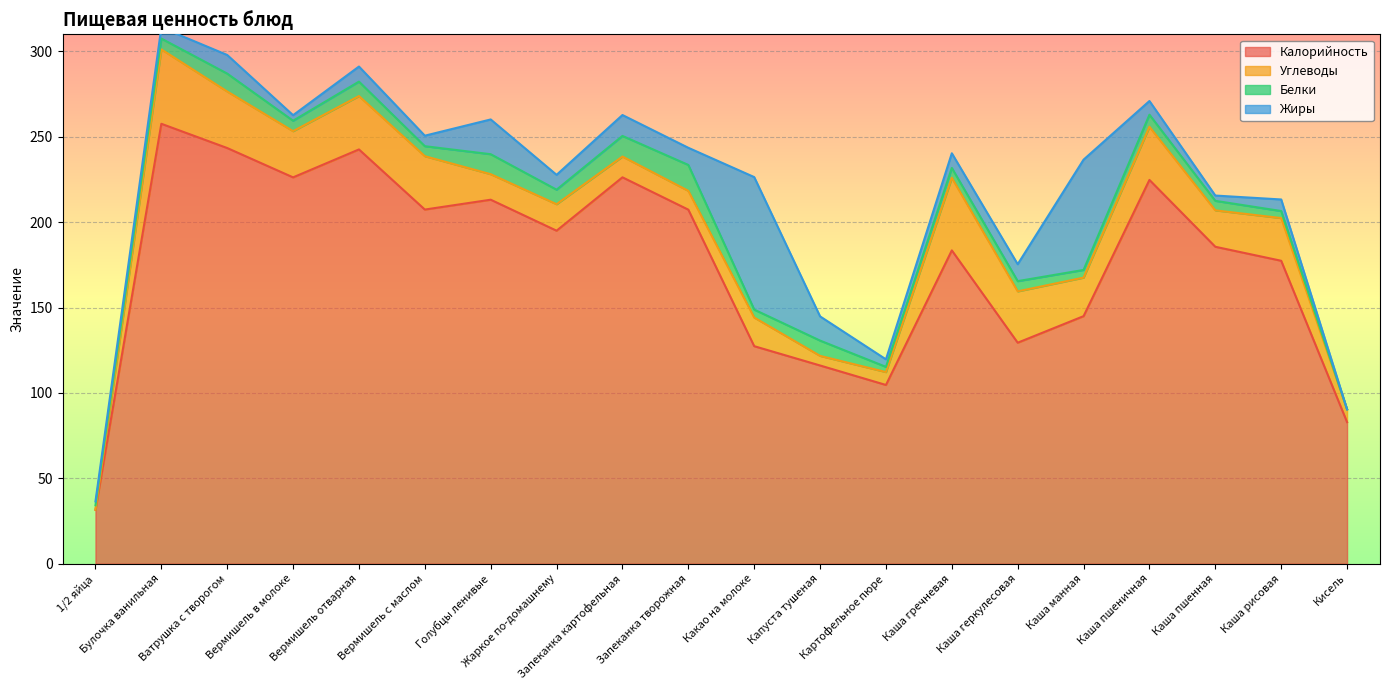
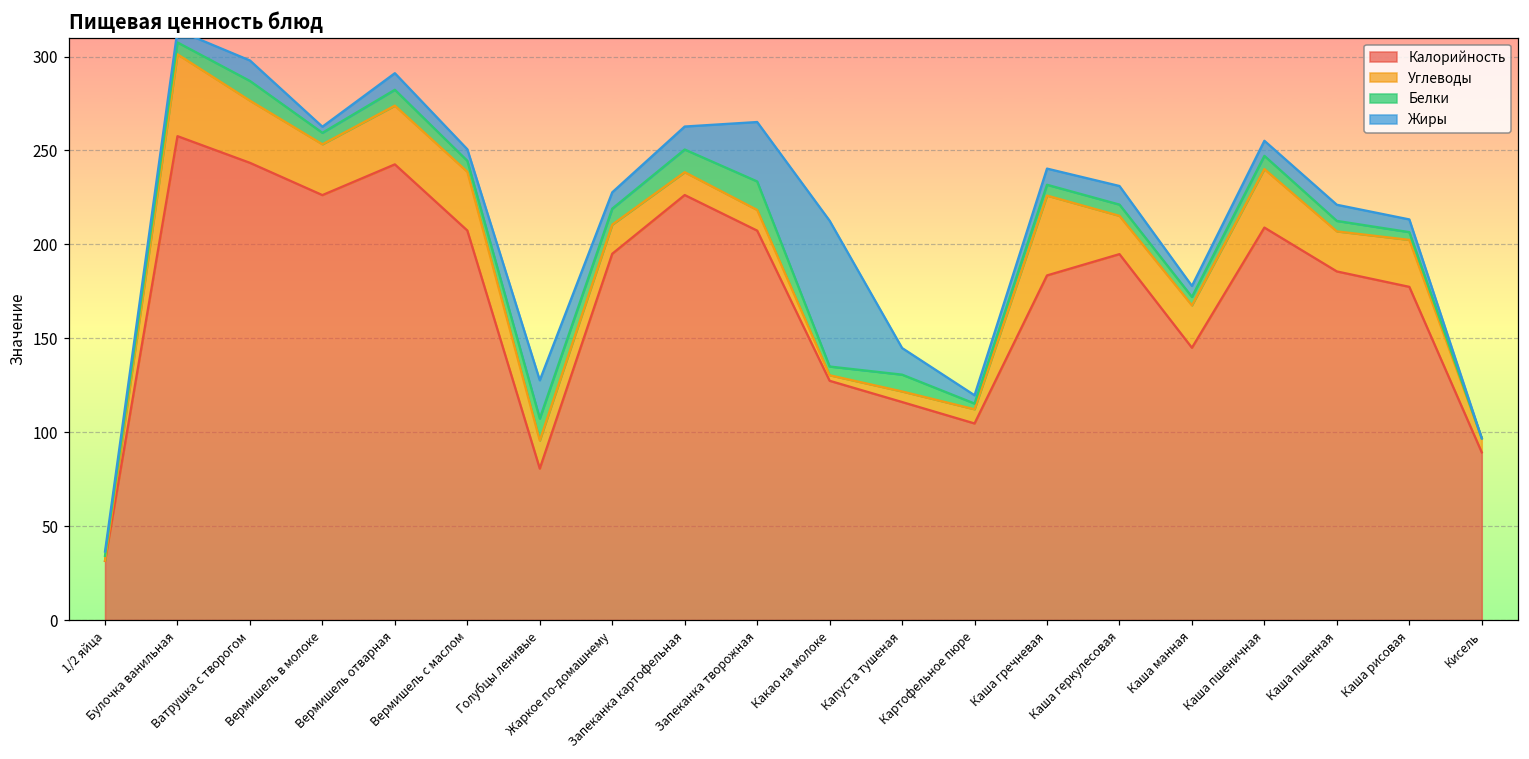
  {
    "Калорийность": {
      "Булочка ванильная": 258,
      "Ватрушка с творогом": 243,
      "Вермишель в молоке": 226,
      "Вермишель отварная": 243,
      "Вермишель с маслом": 207,
-     "Голубцы ленивые": 213,
+     "Голубцы ленивые": 81,
      "Жаркое по-домашнему": 195,
      "Запеканка картофельная": 226,
      "Запеканка творожная": 207,
      "Какао на молоке": 127,
      "Капуста тушеная": 116,
      "Картофельное пюре": 105,
      "Каша гречневая": 183,
-     "Каша геркулесовая": 129,
+     "Каша геркулесовая": 195,
      "Каша манная": 145,
-     "Каша пшеничная": 225,
+     "Каша пшеничная": 209,
      "Каша пшенная": 186,
      "Каша рисовая": 177,
-     "Кисель": 83
+     "Кисель": 89
    },
    "Углеводы": {
      "Булочка ванильная": 44,
      "Ватрушка с творогом": 33,
      "Вермишель в молоке": 27,
      "Вермишель отварная": 31,
      "Вермишель с маслом": 31,
      "Голубцы ленивые": 15,
      "Жаркое по-домашнему": 16,
      "Запеканка картофельная": 12,
      "Запеканка творожная": 11,
-     "Какао на молоке": 17,
+     "Какао на молоке": 3,
      "Капуста тушеная": 6,
      "Картофельное пюре": 8,
      "Каша гречневая": 43,
-     "Каша геркулесовая": 30,
+     "Каша геркулесовая": 20,
      "Каша манная": 23,
      "Каша пшеничная": 31,
      "Каша пшенная": 21,
      "Каша рисовая": 25
    },
    "Белки": {
      "1/2 яйца": 3,
      "Булочка ванильная": 6,
      "Ватрушка с творогом": 10,
      "Вермишель в молоке": 6,
      "Вермишель отварная": 8,
      "Вермишель с маслом": 6,
      "Голубцы ленивые": 12,
      "Жаркое по-домашнему": 9,
      "Запеканка картофельная": 12,
      "Запеканка творожная": 15,
      "Какао на молоке": 5,
      "Капуста тушеная": 9,
      "Картофельное пюре": 3,
      "Каша гречневая": 6,
      "Каша геркулесовая": 6,
      "Каша манная": 5,
      "Каша пшеничная": 7,
      "Каша пшенная": 6,
      "Каша рисовая": 4
    },
    "Жиры": {
      "1/2 яйца": 2,
      "Ватрушка с творогом": 11,
      "Вермишель в молоке": 3,
      "Вермишель отварная": 9,
      "Вермишель с маслом": 6,
      "Голубцы ленивые": 20,
      "Жаркое по-домашнему": 9,
      "Запеканка картофельная": 12,
-     "Запеканка творожная": 10,
+     "Запеканка творожная": 32,
      "Какао на молоке": 78,
      "Капуста тушеная": 14,
      "Картофельное пюре": 4,
      "Каша гречневая": 9,
      "Каша геркулесовая": 10,
-     "Каша манная": 65,
+     "Каша манная": 6,
      "Каша пшеничная": 8,
-     "Каша пшенная": 3,
+     "Каша пшенная": 9,
      "Каша рисовая": 7
    }
  }
